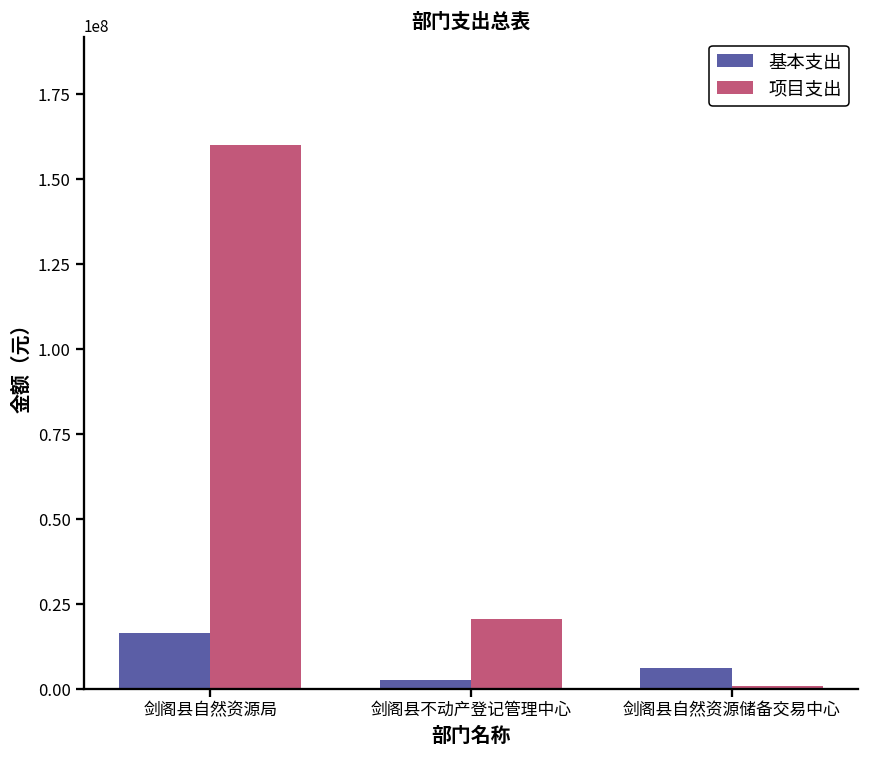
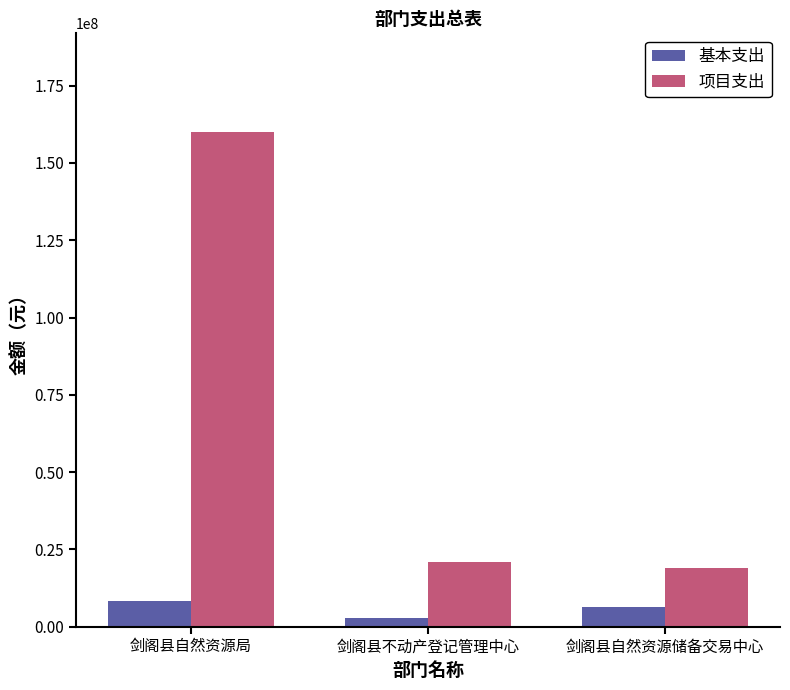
  {
    "基本支出": {
-     "剑阁县自然资源局": 17000000,
+     "剑阁县自然资源局": 8000000,
      "剑阁县不动产登记管理中心": 3000000,
      "剑阁县自然资源储备交易中心": 6000000
    },
    "项目支出": {
      "剑阁县自然资源局": 160000000,
      "剑阁县不动产登记管理中心": 21000000,
-     "剑阁县自然资源储备交易中心": 1000000
+     "剑阁县自然资源储备交易中心": 19000000
    }
  }
